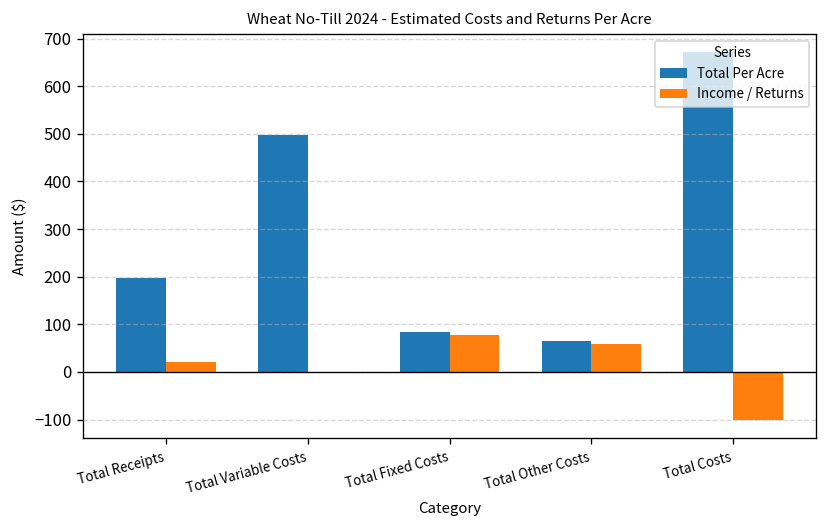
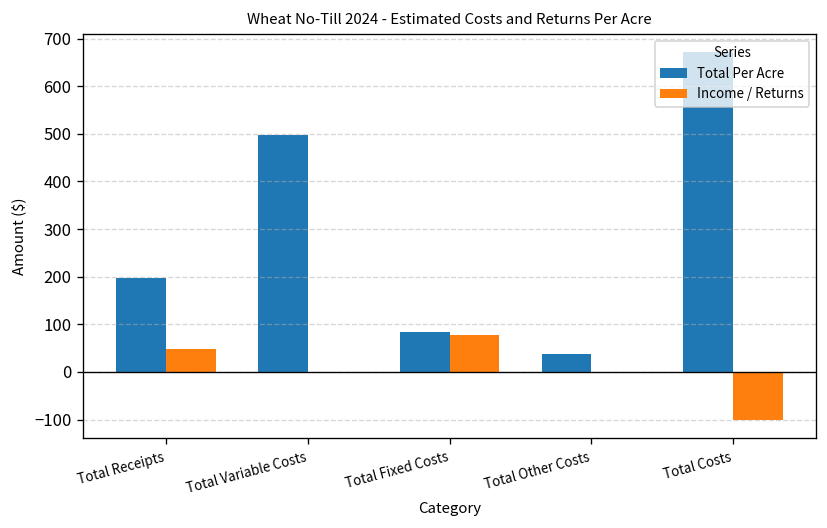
  {
    "Total Per Acre": {
      "Total Receipts": 200,
      "Total Variable Costs": 500,
      "Total Fixed Costs": 80,
-     "Total Other Costs": 70
+     "Total Other Costs": 40
    },
    "Income / Returns": {
-     "Total Receipts": 20,
+     "Total Receipts": 50,
      "Total Variable Costs": 0,
      "Total Fixed Costs": 80,
-     "Total Other Costs": 60,
+     "Total Other Costs": 0,
      "Total Costs": -100
    }
  }
